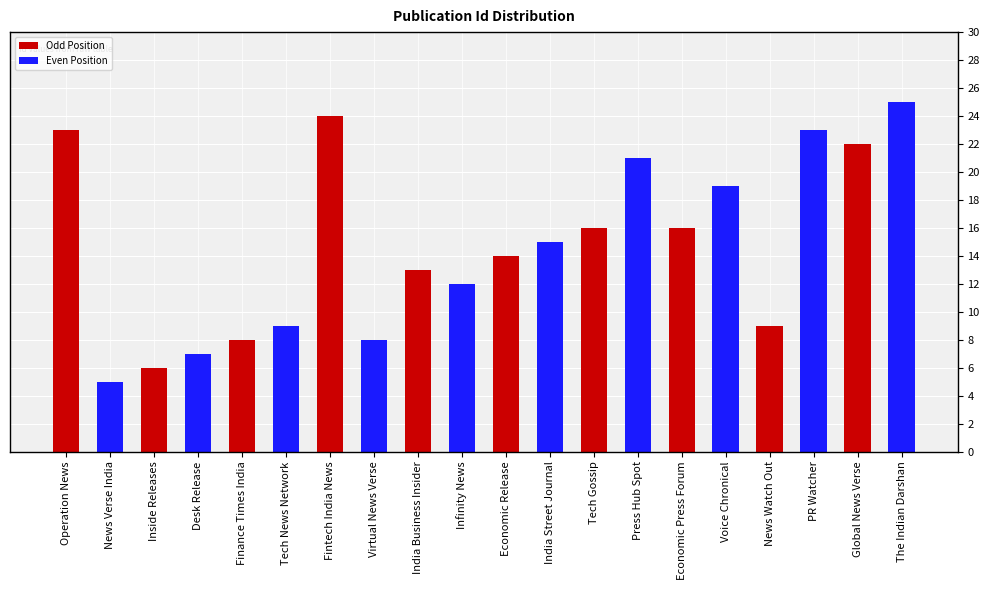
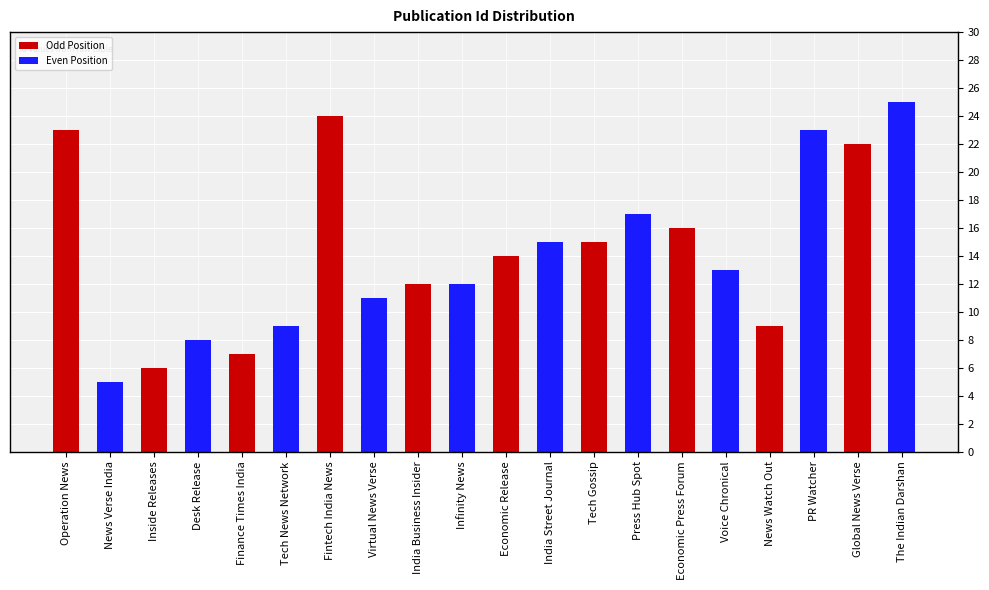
  {
    "Odd Position": {
      "Operation News": 23,
      "News Verse India": 0,
      "Inside Releases": 6,
      "Desk Release": 0,
-     "Finance Times India": 8,
+     "Finance Times India": 7,
      "Tech News Network": 0,
      "Fintech India News": 24,
      "Virtual News Verse": 0,
-     "India Business Insider": 13,
+     "India Business Insider": 12,
      "Infinity News": 0,
      "Economic Release": 14,
      "India Street Journal": 0,
-     "Tech Gossip": 16,
+     "Tech Gossip": 15,
      "Press Hub Spot": 0,
      "Economic Press Forum": 16,
      "Voice Chronical": 0,
      "News Watch Out": 9,
      "PR Watcher": 0,
      "Global News Verse": 22,
      "The Indian Darshan": 0
    },
    "Even Position": {
      "Operation News": 0,
      "News Verse India": 5,
      "Inside Releases": 0,
-     "Desk Release": 7,
+     "Desk Release": 8,
      "Finance Times India": 0,
      "Tech News Network": 9,
      "Fintech India News": 0,
-     "Virtual News Verse": 8,
+     "Virtual News Verse": 11,
      "India Business Insider": 0,
      "Infinity News": 12,
      "Economic Release": 0,
      "India Street Journal": 15,
      "Tech Gossip": 0,
-     "Press Hub Spot": 21,
+     "Press Hub Spot": 17,
      "Economic Press Forum": 0,
-     "Voice Chronical": 19,
+     "Voice Chronical": 13,
      "News Watch Out": 0,
      "PR Watcher": 23,
      "Global News Verse": 0,
      "The Indian Darshan": 25
    }
  }
